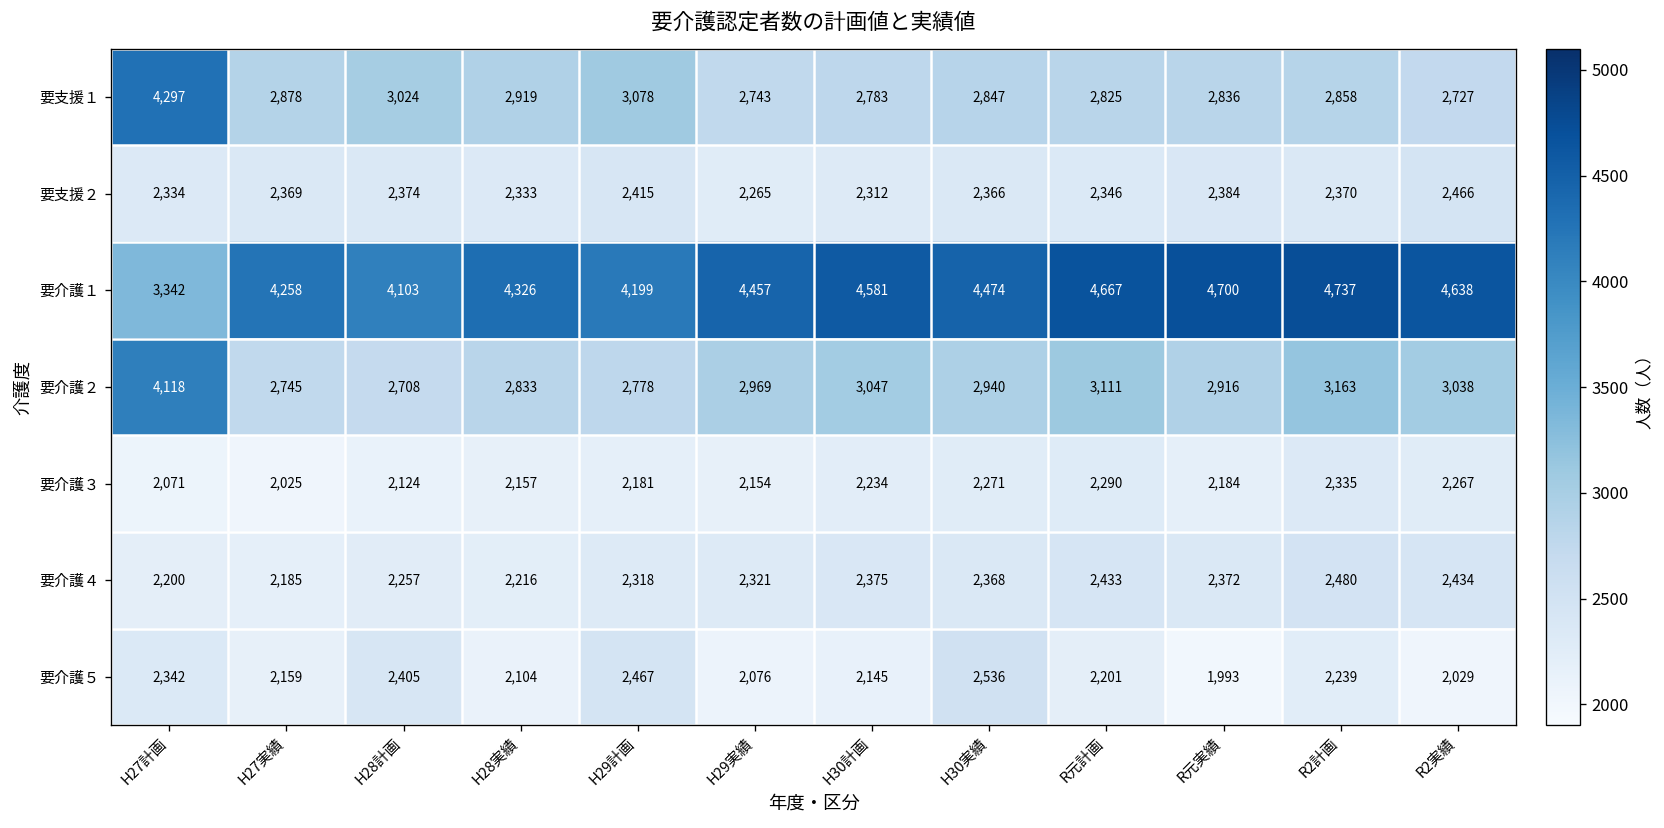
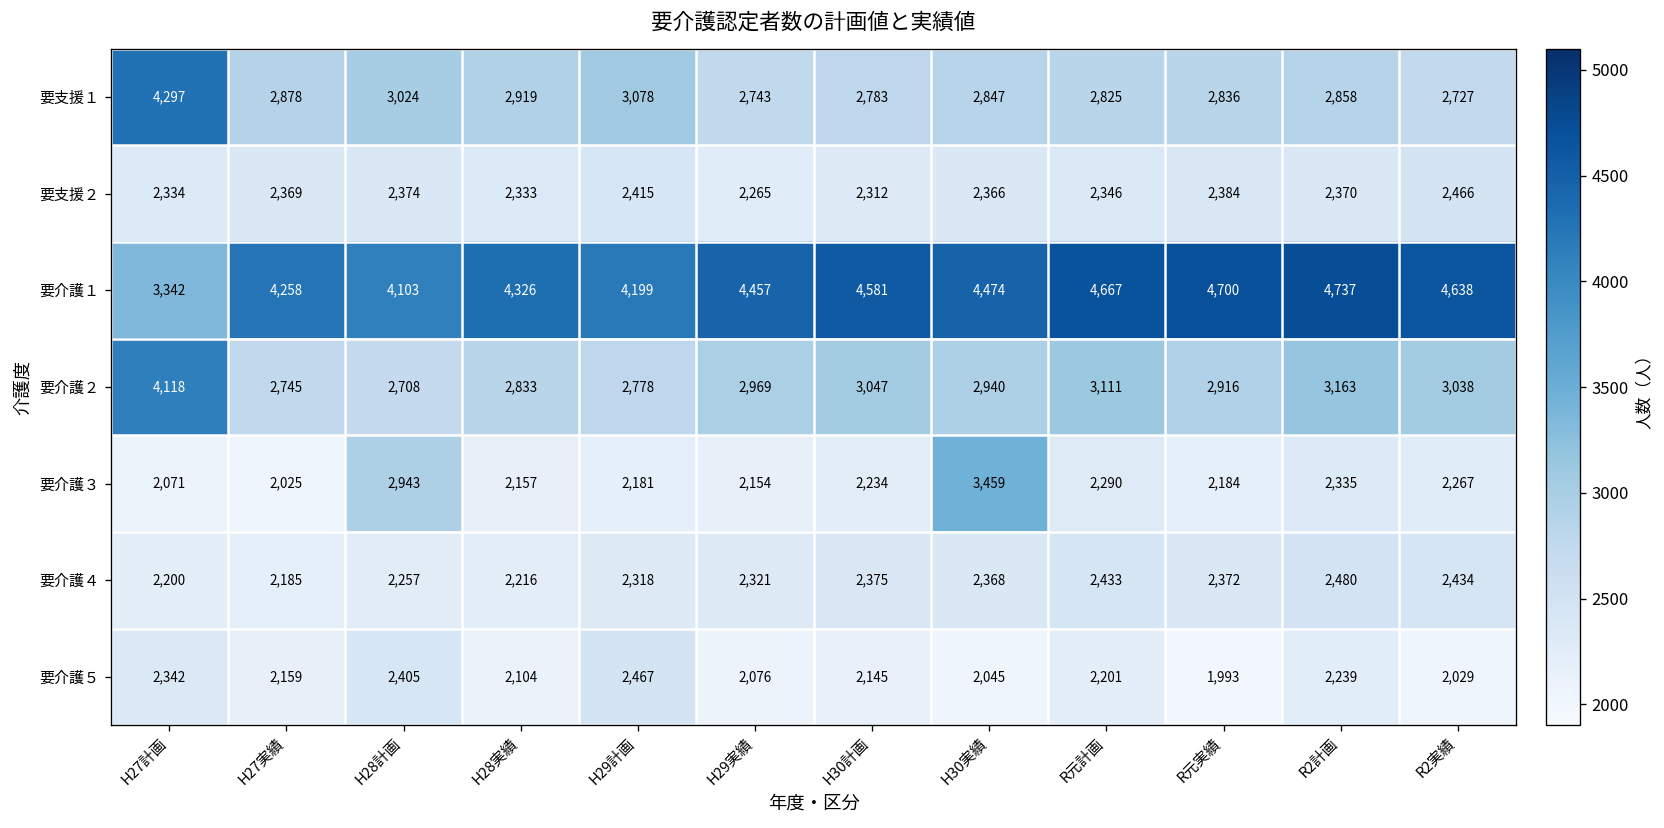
  {
    "要支援１": {
      "H27計画": "4,297",
      "H27実績": "2,878",
      "H28計画": "3,024",
      "H28実績": "2,919",
      "H29計画": "3,078",
      "H29実績": "2,743",
      "H30計画": "2,783",
      "H30実績": "2,847",
      "R元計画": "2,825",
      "R元実績": "2,836",
      "R2計画": "2,858",
      "R2実績": "2,727"
    },
    "要支援２": {
      "H27計画": "2,334",
      "H27実績": "2,369",
      "H28計画": "2,374",
      "H28実績": "2,333",
      "H29計画": "2,415",
      "H29実績": "2,265",
      "H30計画": "2,312",
      "H30実績": "2,366",
      "R元計画": "2,346",
      "R元実績": "2,384",
      "R2計画": "2,370",
      "R2実績": "2,466"
    },
    "要介護１": {
      "H27計画": "3,342",
      "H27実績": "4,258",
      "H28計画": "4,103",
      "H28実績": "4,326",
      "H29計画": "4,199",
      "H29実績": "4,457",
      "H30計画": "4,581",
      "H30実績": "4,474",
      "R元計画": "4,667",
      "R元実績": "4,700",
      "R2計画": "4,737",
      "R2実績": "4,638"
    },
    "要介護２": {
      "H27計画": "4,118",
      "H27実績": "2,745",
      "H28計画": "2,708",
      "H28実績": "2,833",
      "H29計画": "2,778",
      "H29実績": "2,969",
      "H30計画": "3,047",
      "H30実績": "2,940",
      "R元計画": "3,111",
      "R元実績": "2,916",
      "R2計画": "3,163",
      "R2実績": "3,038"
    },
    "要介護３": {
      "H27計画": "2,071",
      "H27実績": "2,025",
-     "H28計画": "2,124",
+     "H28計画": "2,943",
      "H28実績": "2,157",
      "H29計画": "2,181",
      "H29実績": "2,154",
      "H30計画": "2,234",
-     "H30実績": "2,271",
+     "H30実績": "3,459",
      "R元計画": "2,290",
      "R元実績": "2,184",
      "R2計画": "2,335",
      "R2実績": "2,267"
    },
    "要介護４": {
      "H27計画": "2,200",
      "H27実績": "2,185",
      "H28計画": "2,257",
      "H28実績": "2,216",
      "H29計画": "2,318",
      "H29実績": "2,321",
      "H30計画": "2,375",
      "H30実績": "2,368",
      "R元計画": "2,433",
      "R元実績": "2,372",
      "R2計画": "2,480",
      "R2実績": "2,434"
    },
    "要介護５": {
      "H27計画": "2,342",
      "H27実績": "2,159",
      "H28計画": "2,405",
      "H28実績": "2,104",
      "H29計画": "2,467",
      "H29実績": "2,076",
      "H30計画": "2,145",
-     "H30実績": "2,536",
+     "H30実績": "2,045",
      "R元計画": "2,201",
      "R元実績": "1,993",
      "R2計画": "2,239",
      "R2実績": "2,029"
    }
  }
